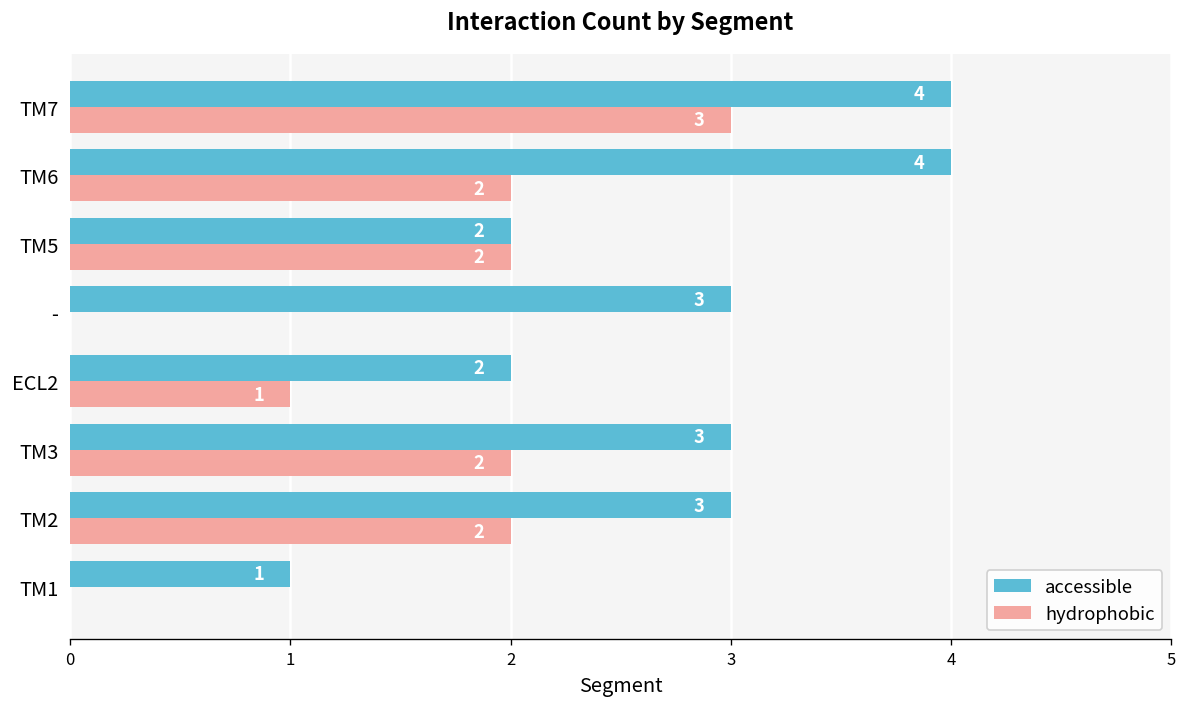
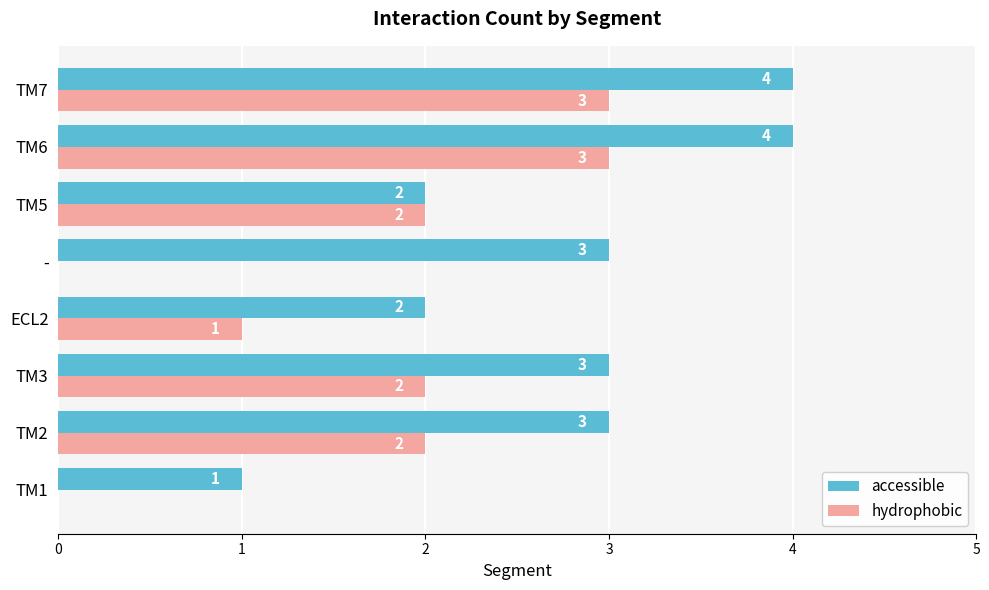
  {
    "accessible": {
      "TM7": 4,
      "TM6": 4,
      "TM5": 2,
      "-": 3,
      "ECL2": 2,
      "TM3": 3,
      "TM2": 3,
      "TM1": 1
    },
    "hydrophobic": {
      "TM7": 3,
-     "TM6": 2,
+     "TM6": 3,
      "TM5": 2,
      "ECL2": 1,
      "TM3": 2,
      "TM2": 2
    }
  }
